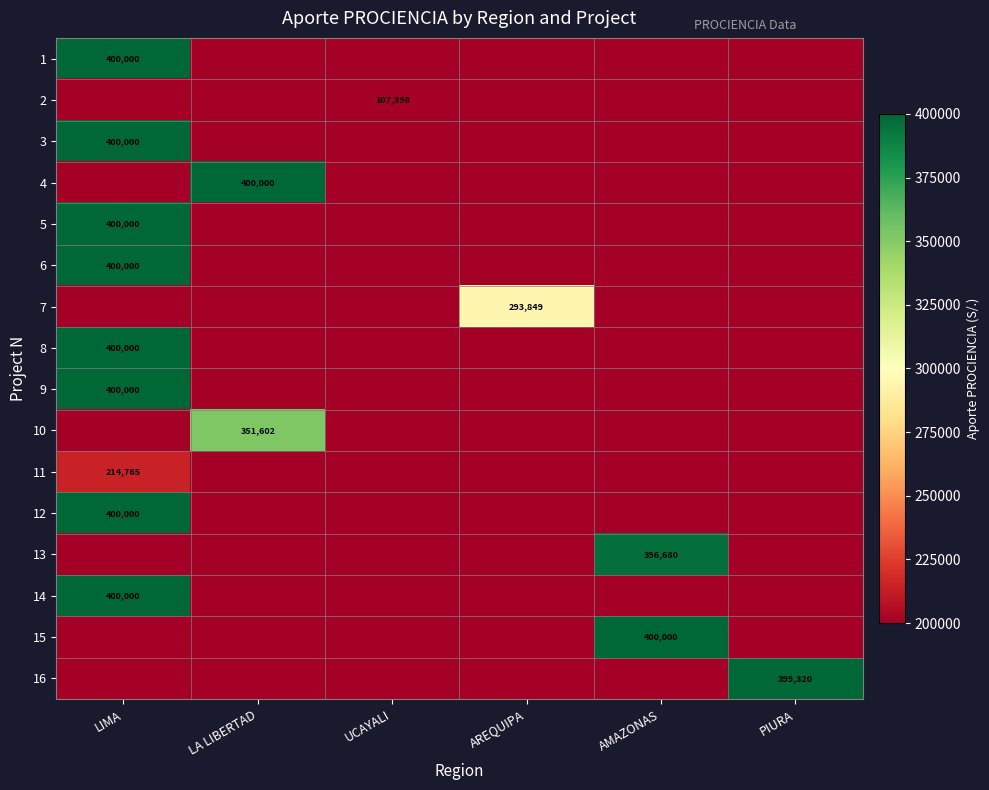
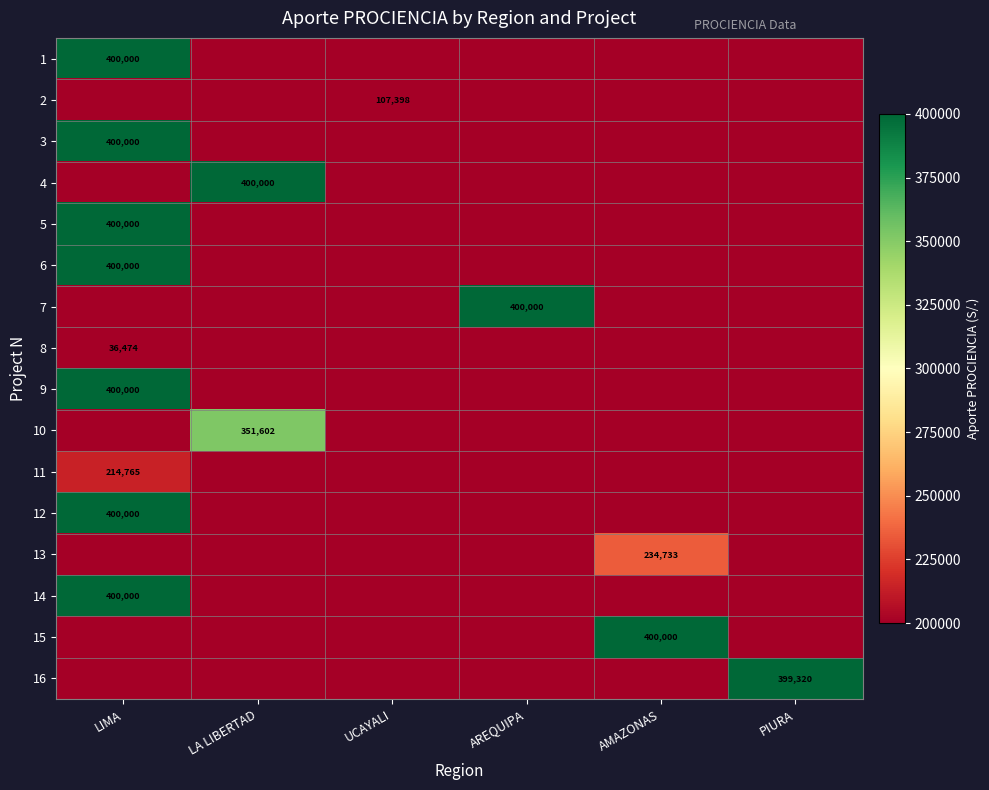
  {
    "1": {
      "LIMA": "400,000"
    },
    "2": {
      "UCAYALI": "107,398"
    },
    "3": {
      "LIMA": "400,000"
    },
    "4": {
      "LA LIBERTAD": "400,000"
    },
    "5": {
      "LIMA": "400,000"
    },
    "6": {
      "LIMA": "400,000"
    },
    "7": {
-     "AREQUIPA": "293,849"
+     "AREQUIPA": "400,000"
    },
    "8": {
-     "LIMA": "400,000"
+     "LIMA": "36,474"
    },
    "9": {
      "LIMA": "400,000"
    },
    "10": {
      "LA LIBERTAD": "351,602"
    },
    "11": {
      "LIMA": "214,765"
    },
    "12": {
      "LIMA": "400,000"
    },
    "13": {
-     "AMAZONAS": "396,680"
+     "AMAZONAS": "234,733"
    },
    "14": {
      "LIMA": "400,000"
    },
    "15": {
      "AMAZONAS": "400,000"
    },
    "16": {
      "PIURA": "399,320"
    }
  }
